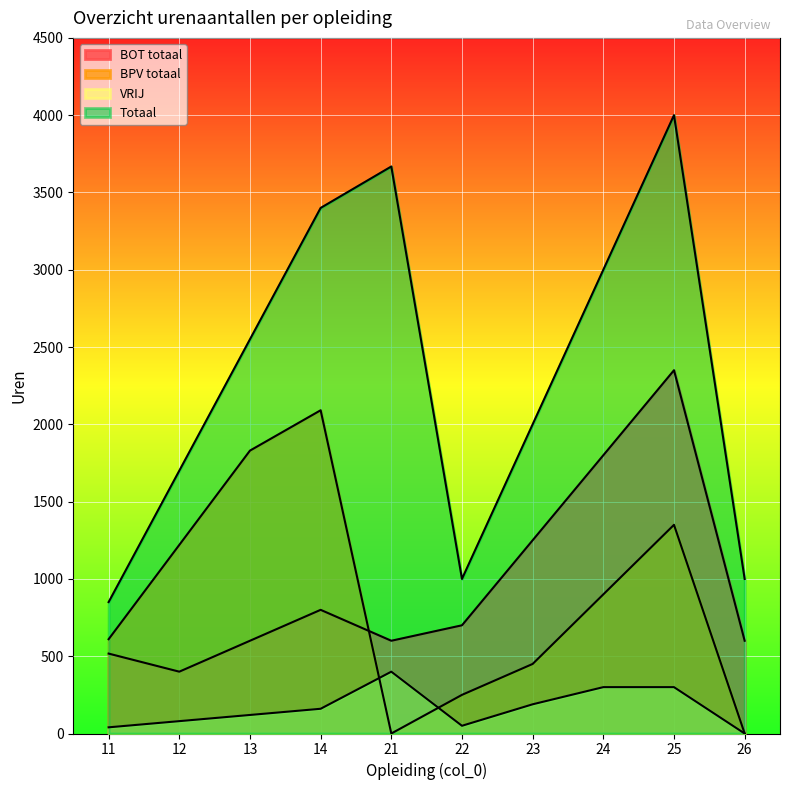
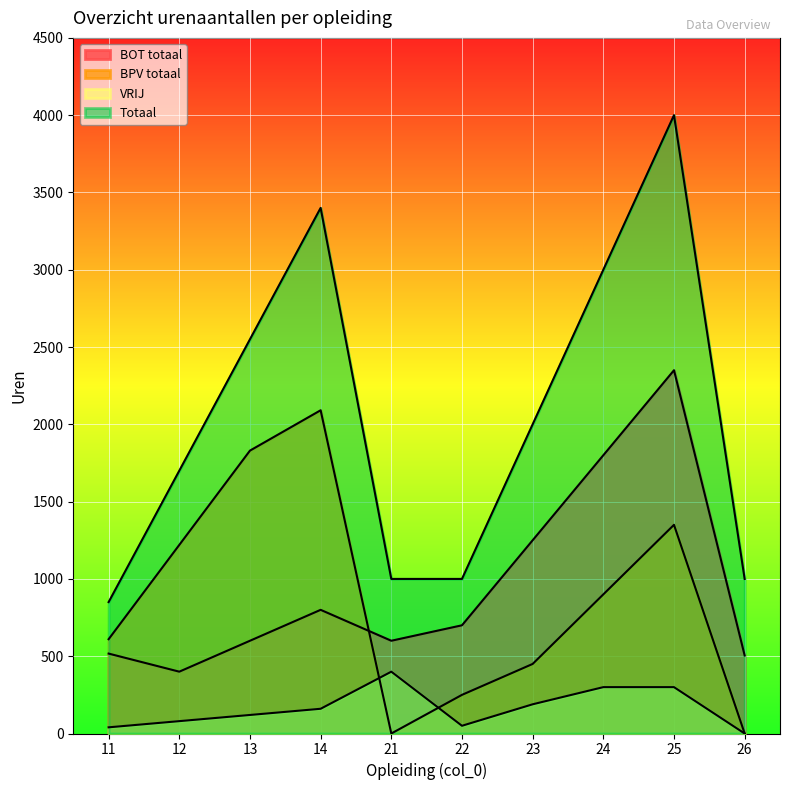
  {
    "BOT totaal": {
      "11": 520,
      "12": 400,
      "13": 600,
      "14": 800,
      "21": 600,
      "22": 700,
      "23": 1250,
      "24": 1800,
      "25": 2350,
-     "26": 600
+     "26": 510
    },
    "BPV totaal": {
      "11": 610,
      "12": 1220,
      "13": 1830,
      "14": 2090,
      "21": 0,
      "22": 250,
      "23": 450,
      "24": 900,
      "25": 1350
    },
    "VRIJ": {
      "11": 40,
      "12": 80,
      "13": 120,
      "14": 160,
      "21": 400,
      "22": 50,
      "23": 190,
      "24": 300,
      "25": 300
    },
    "Totaal": {
      "11": 850,
      "12": 1700,
      "13": 2550,
      "14": 3400,
-     "21": 3670,
+     "21": 1000,
      "22": 1000,
      "23": 2000,
      "24": 3000,
      "25": 4000,
      "26": 1000
    }
  }
